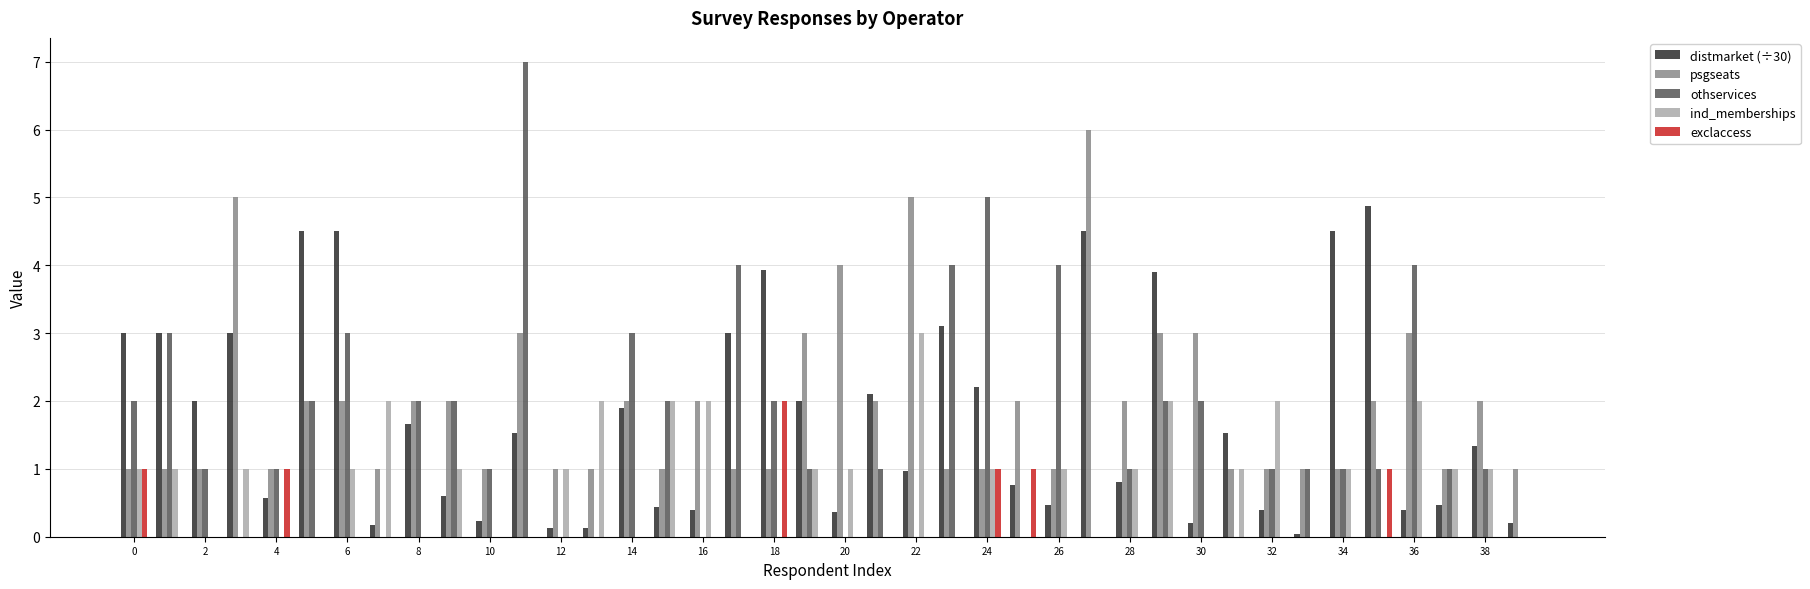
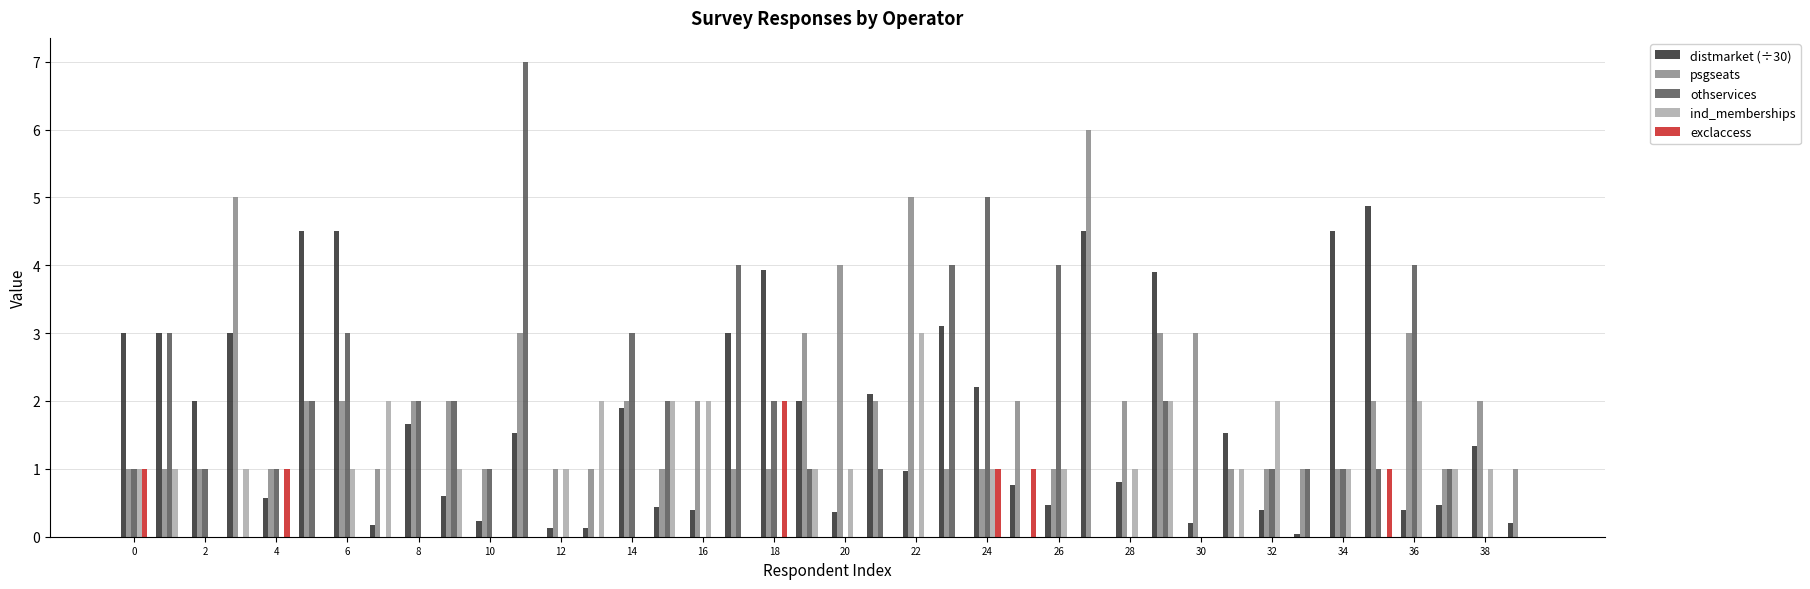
  {
    "othservices": {
-     "0": 2,
+     "0": 1,
      "2": 1,
      "4": 1,
      "6": 3,
      "8": 2,
      "10": 1,
      "12": 0,
      "14": 3,
      "16": 0,
      "18": 2,
      "20": 0,
      "22": 0,
      "24": 5,
      "26": 4,
-     "28": 1,
-     "30": 2,
+     "28": 0,
+     "30": 0,
      "32": 1,
      "34": 1,
      "36": 4,
-     "38": 1
+     "38": 0
    }
  }
